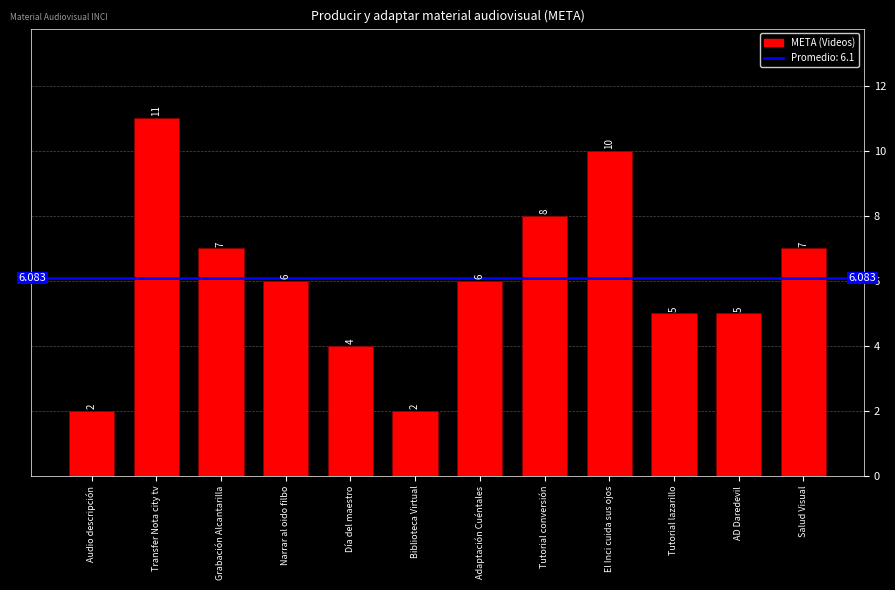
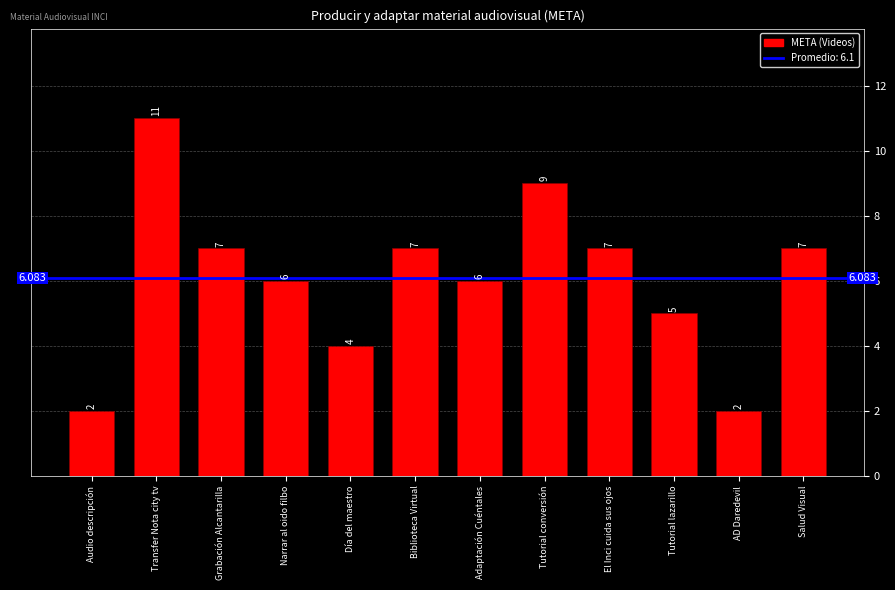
  {
    "Audio descripción": 2,
    "Transfer Nota city tv": 11,
    "Grabación Alcantarilla": 7,
    "Narrar al oido filbo": 6,
    "Día del maestro": 4,
-   "Biblioteca Virtual": 2,
+   "Biblioteca Virtual": 7,
    "Adaptación Cuéntales": 6,
-   "Tutorial conversión": 8,
-   "El Inci cuida sus ojos": 10,
+   "Tutorial conversión": 9,
+   "El Inci cuida sus ojos": 7,
    "Tutorial lazarillo": 5,
-   "AD Daredevil": 5,
+   "AD Daredevil": 2,
    "Salud Visual": 7
  }
